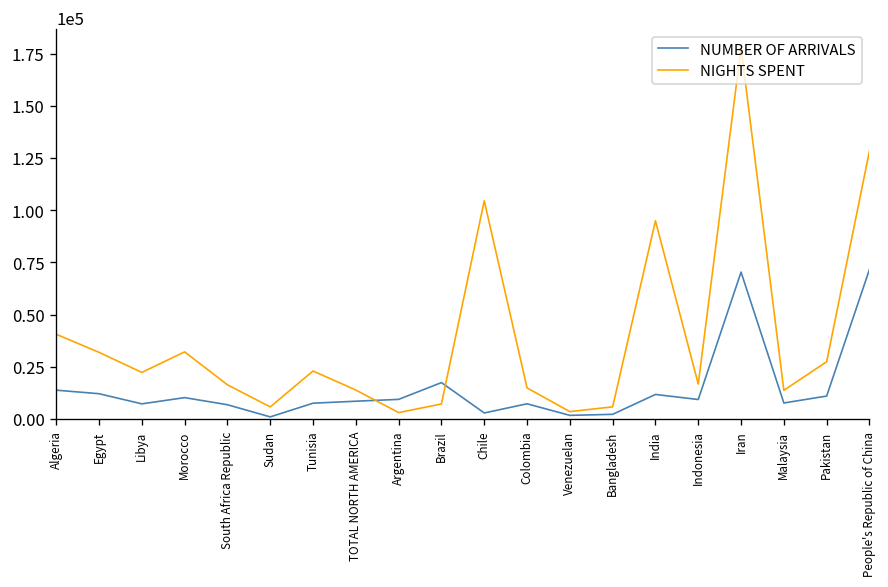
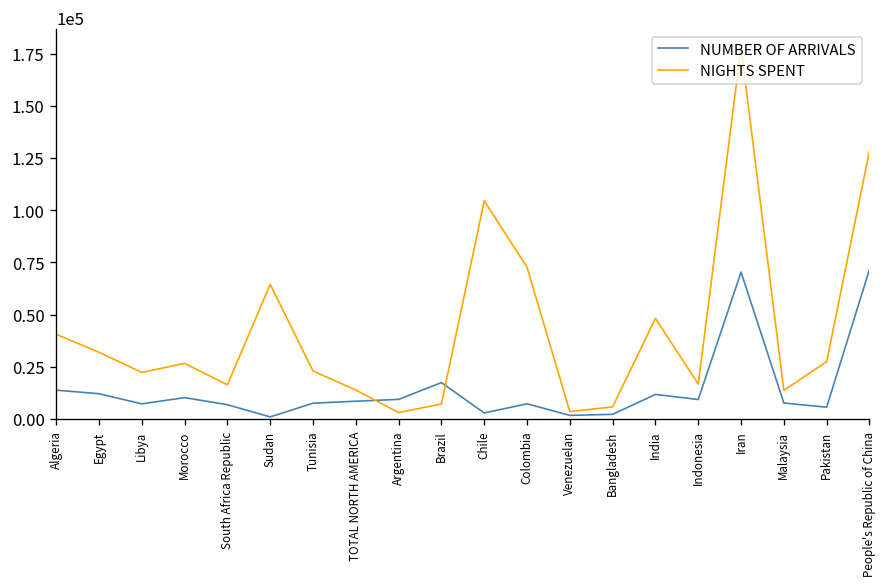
  {
    "NUMBER OF ARRIVALS": {
      "Algeria": 14000,
      "Egypt": 12000,
      "Libya": 7000,
      "Morocco": 10000,
      "South Africa Republic": 7000,
      "Sudan": 1000,
      "Tunisia": 8000,
      "TOTAL NORTH AMERICA": 8000,
      "Argentina": 9000,
      "Brazil": 17000,
      "Chile": 3000,
      "Colombia": 7000,
      "Venezuelan": 2000,
      "Bangladesh": 2000,
      "India": 12000,
      "Indonesia": 9000,
      "Iran": 70000,
      "Malaysia": 8000,
-     "Pakistan": 11000,
+     "Pakistan": 6000,
      "People's Republic of China": 72000
    },
    "NIGHTS SPENT": {
      "Algeria": 41000,
      "Egypt": 32000,
      "Libya": 22000,
-     "Morocco": 32000,
+     "Morocco": 27000,
      "South Africa Republic": 16000,
-     "Sudan": 6000,
+     "Sudan": 64000,
      "Tunisia": 23000,
      "TOTAL NORTH AMERICA": 14000,
      "Argentina": 3000,
      "Brazil": 7000,
      "Chile": 104000,
-     "Colombia": 15000,
+     "Colombia": 73000,
      "Venezuelan": 3000,
      "Bangladesh": 6000,
-     "India": 95000,
+     "India": 48000,
      "Indonesia": 17000,
      "Malaysia": 14000,
      "Pakistan": 27000,
      "People's Republic of China": 128000
    }
  }
